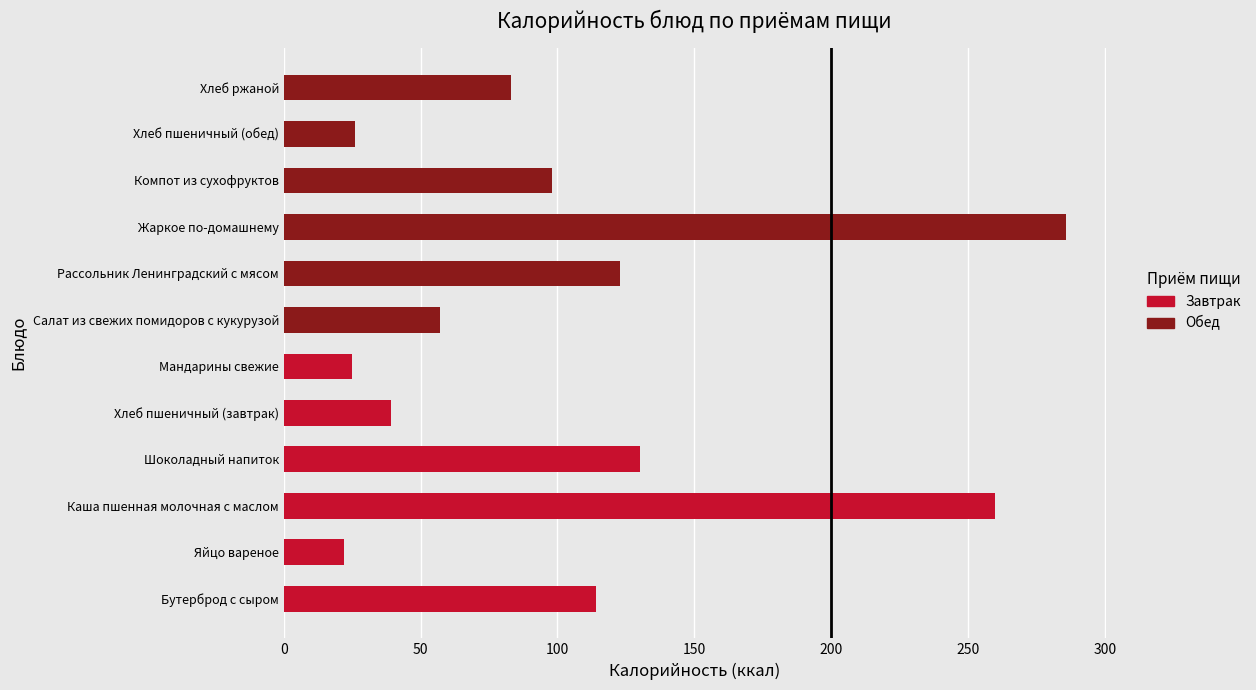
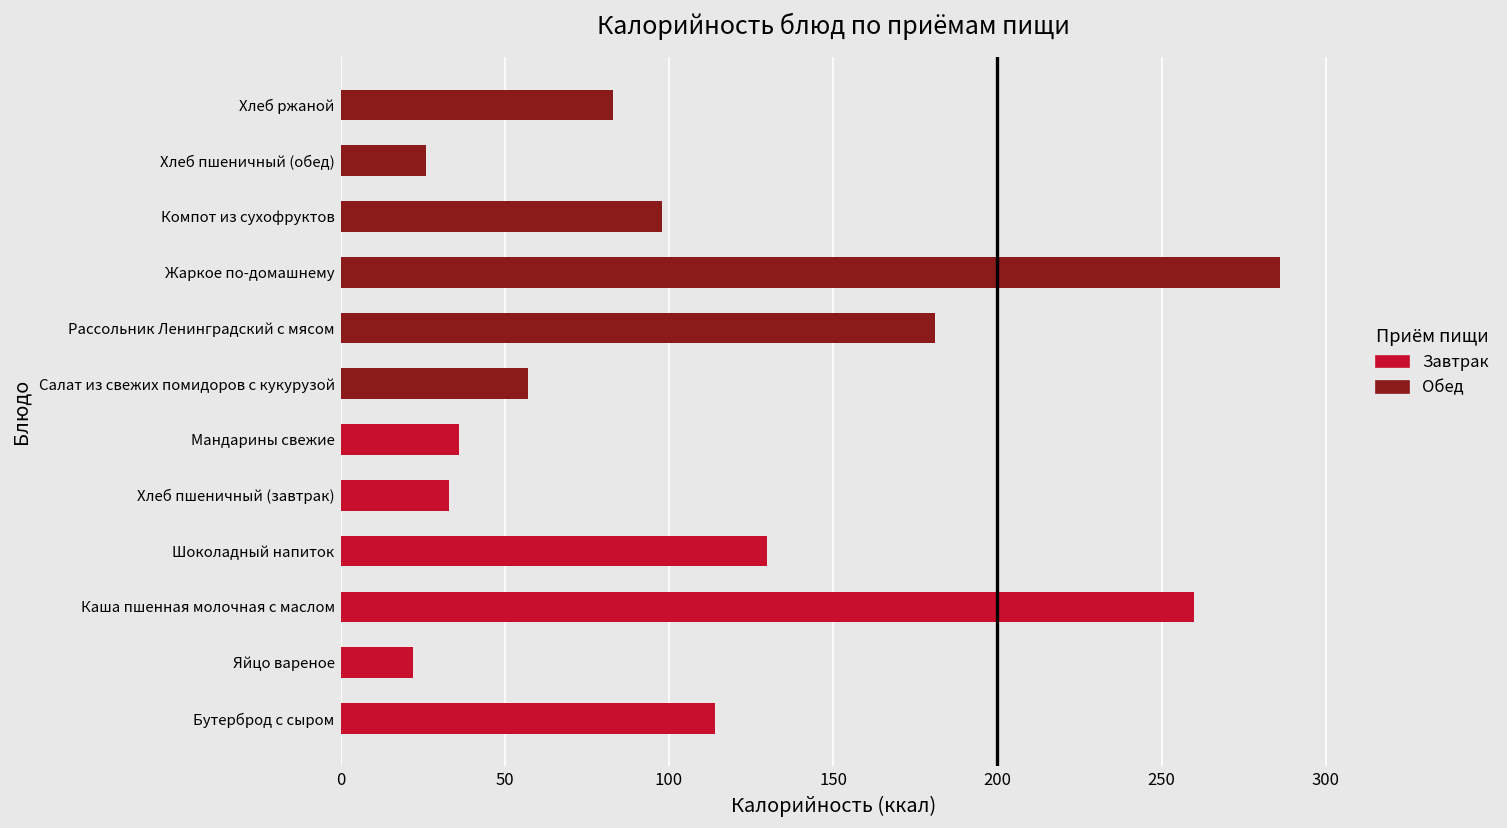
  {
    "Завтрак": {
-     "Мандарины свежие": 25,
-     "Хлеб пшеничный (завтрак)": 39,
+     "Мандарины свежие": 36,
+     "Хлеб пшеничный (завтрак)": 33,
      "Шоколадный напиток": 130,
      "Каша пшенная молочная с маслом": 260,
      "Яйцо вареное": 22,
      "Бутерброд с сыром": 114
    },
    "Обед": {
      "Хлеб ржаной": 83,
      "Хлеб пшеничный (обед)": 26,
      "Компот из сухофруктов": 98,
      "Жаркое по-домашнему": 286,
-     "Рассольник Ленинградский с мясом": 123,
+     "Рассольник Ленинградский с мясом": 181,
      "Салат из свежих помидоров с кукурузой": 57
    }
  }
